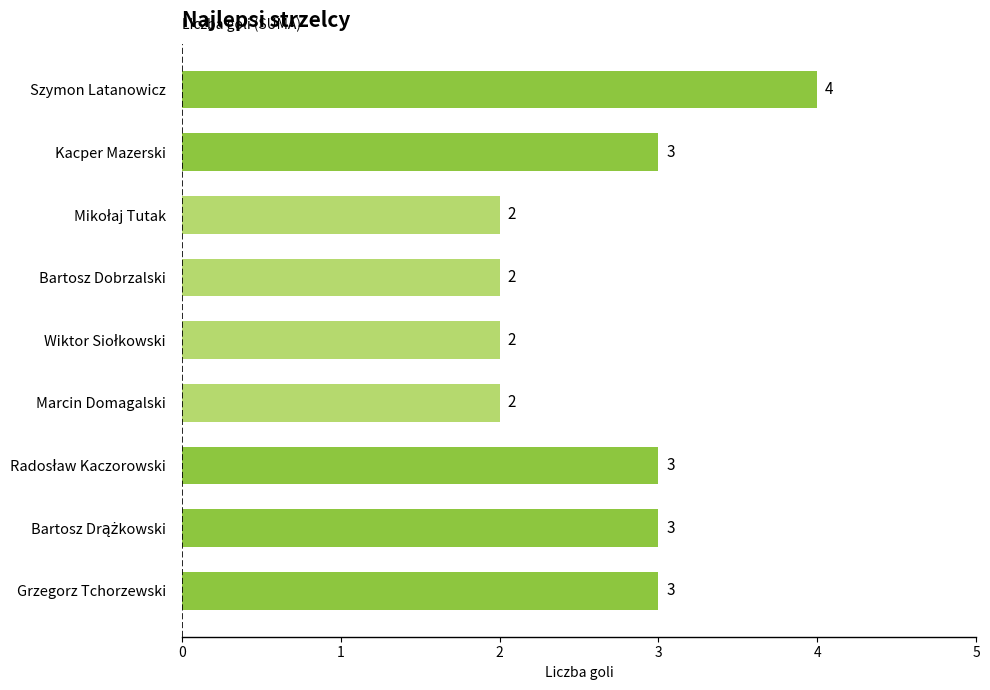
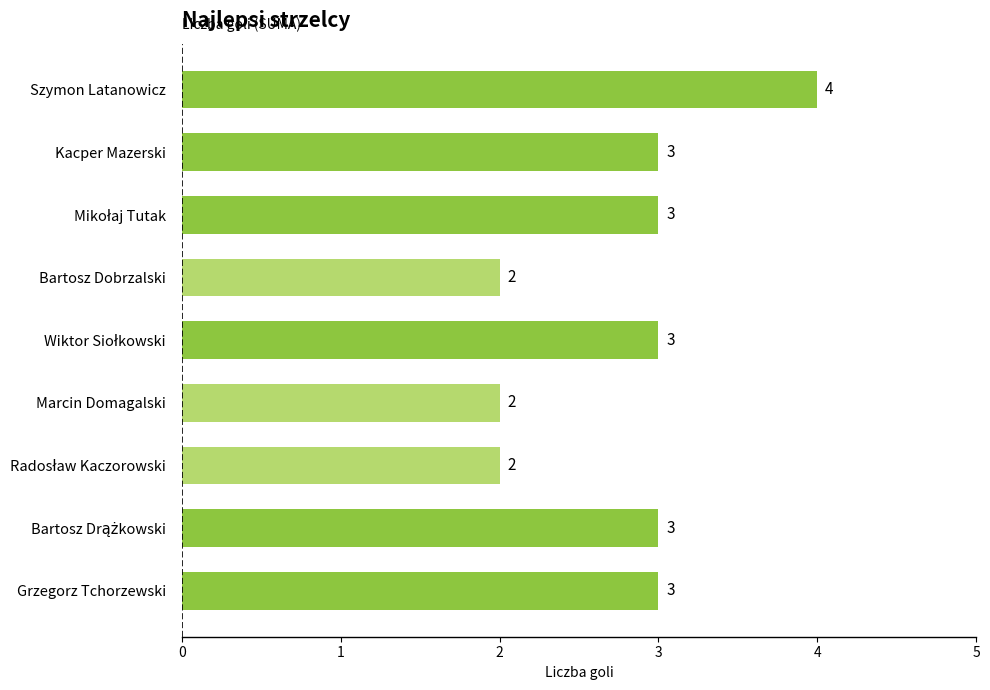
  {
    "Szymon Latanowicz": 4,
    "Kacper Mazerski": 3,
-   "Mikołaj Tutak": 2,
+   "Mikołaj Tutak": 3,
    "Bartosz Dobrzalski": 2,
-   "Wiktor Siołkowski": 2,
+   "Wiktor Siołkowski": 3,
    "Marcin Domagalski": 2,
-   "Radosław Kaczorowski": 3,
+   "Radosław Kaczorowski": 2,
    "Bartosz Drążkowski": 3,
    "Grzegorz Tchorzewski": 3
  }
